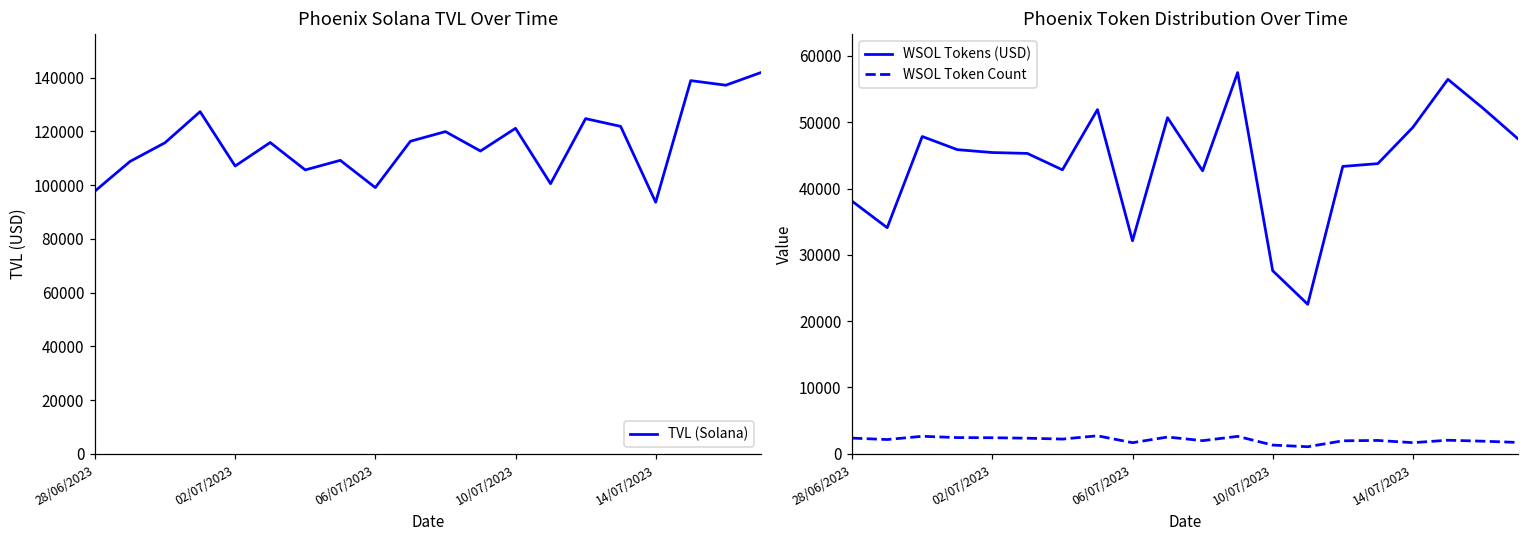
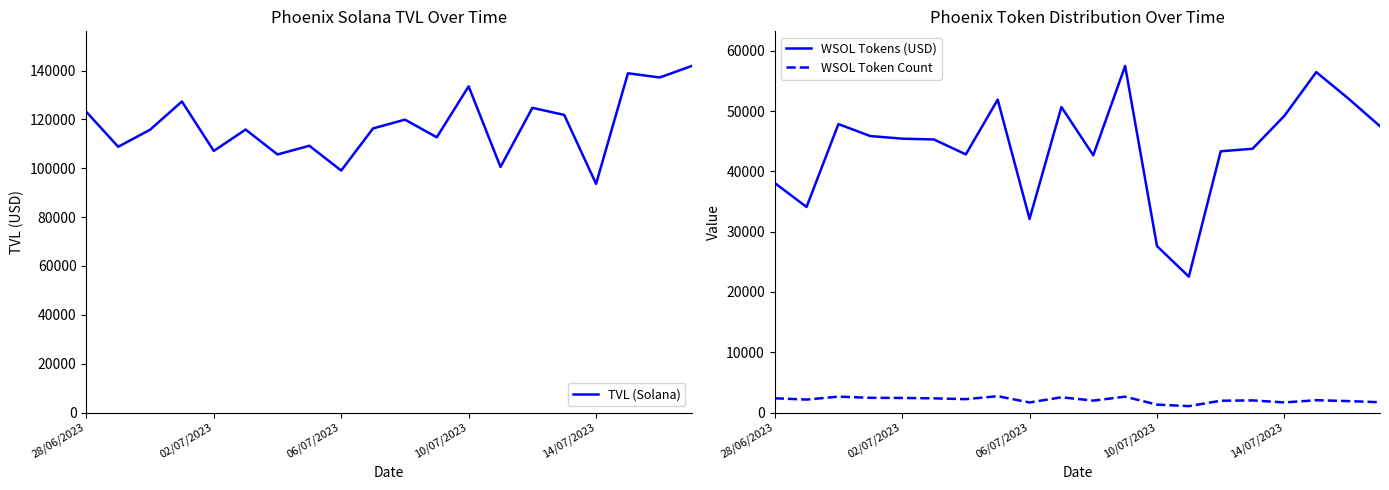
  {
    "Phoenix Solana TVL Over Time": {
-     "28/06/2023": 98000,
+     "28/06/2023": 123000,
      "02/07/2023": 107000,
      "06/07/2023": 99000,
-     "10/07/2023": 121000,
+     "10/07/2023": 134000,
      "14/07/2023": 94000
    }
  }
